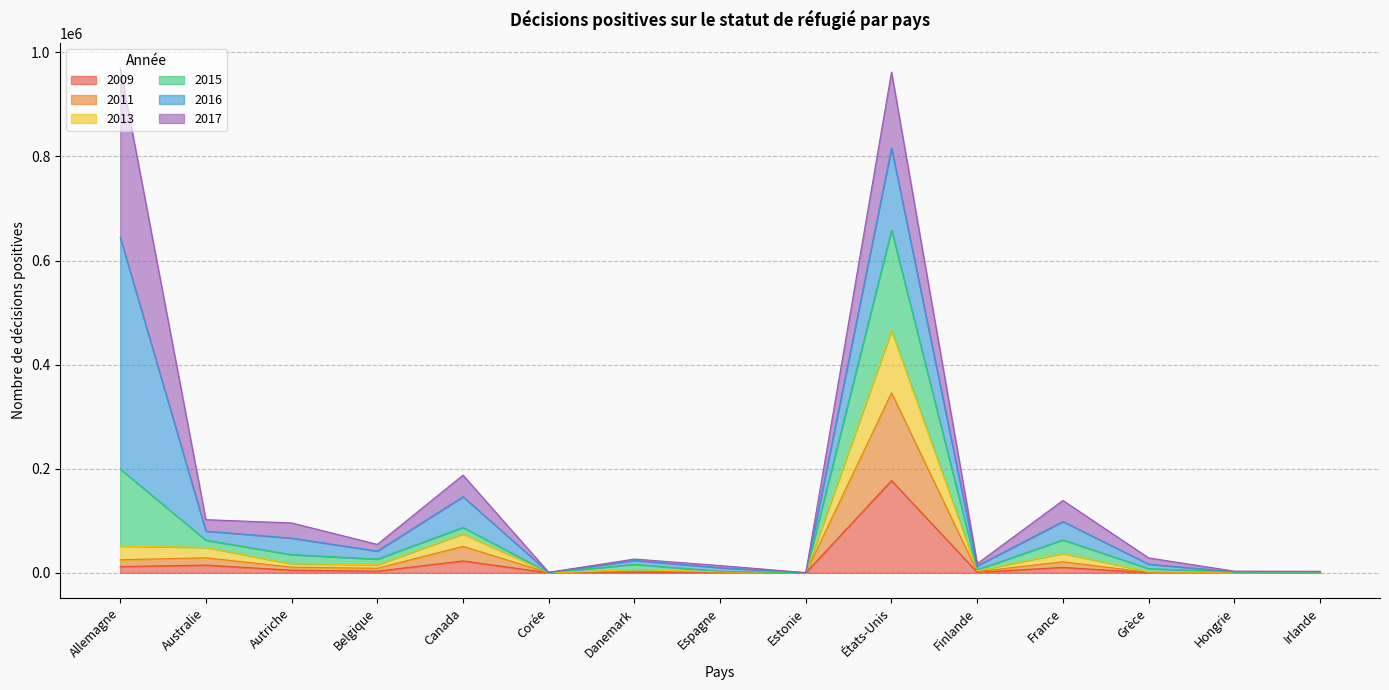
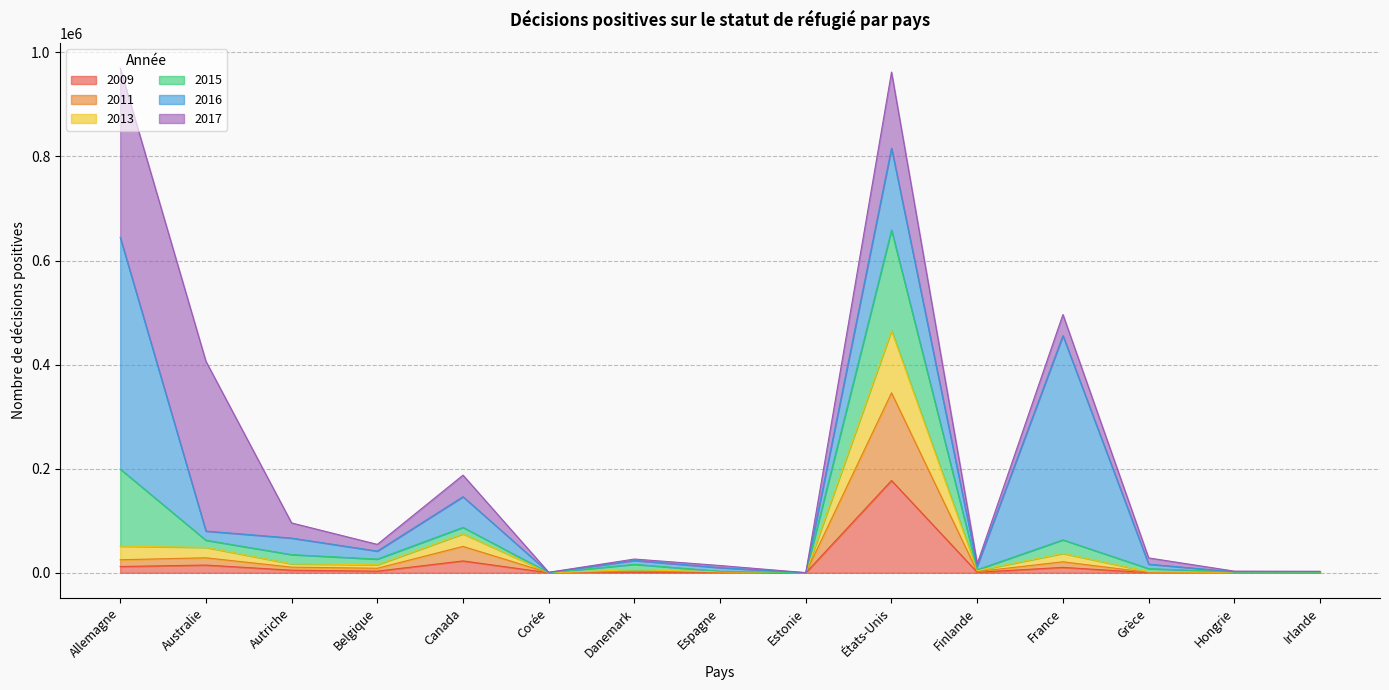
  {
    "2013": {
      "Allemagne": 30000,
      "Australie": 20000,
      "Autriche": 10000,
      "Belgique": 10000,
      "Canada": 20000,
      "États-Unis": 120000,
      "France": 20000
    },
    "2015": {
      "Allemagne": 150000,
      "Australie": 10000,
      "Autriche": 20000,
      "Belgique": 10000,
      "Canada": 10000,
      "Danemark": 10000,
      "États-Unis": 190000,
      "France": 30000,
      "Grèce": 10000
    },
    "2016": {
      "Allemagne": 450000,
      "Australie": 20000,
      "Autriche": 30000,
      "Belgique": 20000,
      "Canada": 60000,
      "États-Unis": 160000,
-     "France": 40000,
+     "France": 390000,
      "Grèce": 10000
    },
    "2017": {
-     "Australie": 20000,
+     "Australie": 330000,
      "Autriche": 30000,
      "Belgique": 10000,
      "Canada": 40000,
      "États-Unis": 150000,
      "France": 40000,
      "Grèce": 10000
    }
  }
